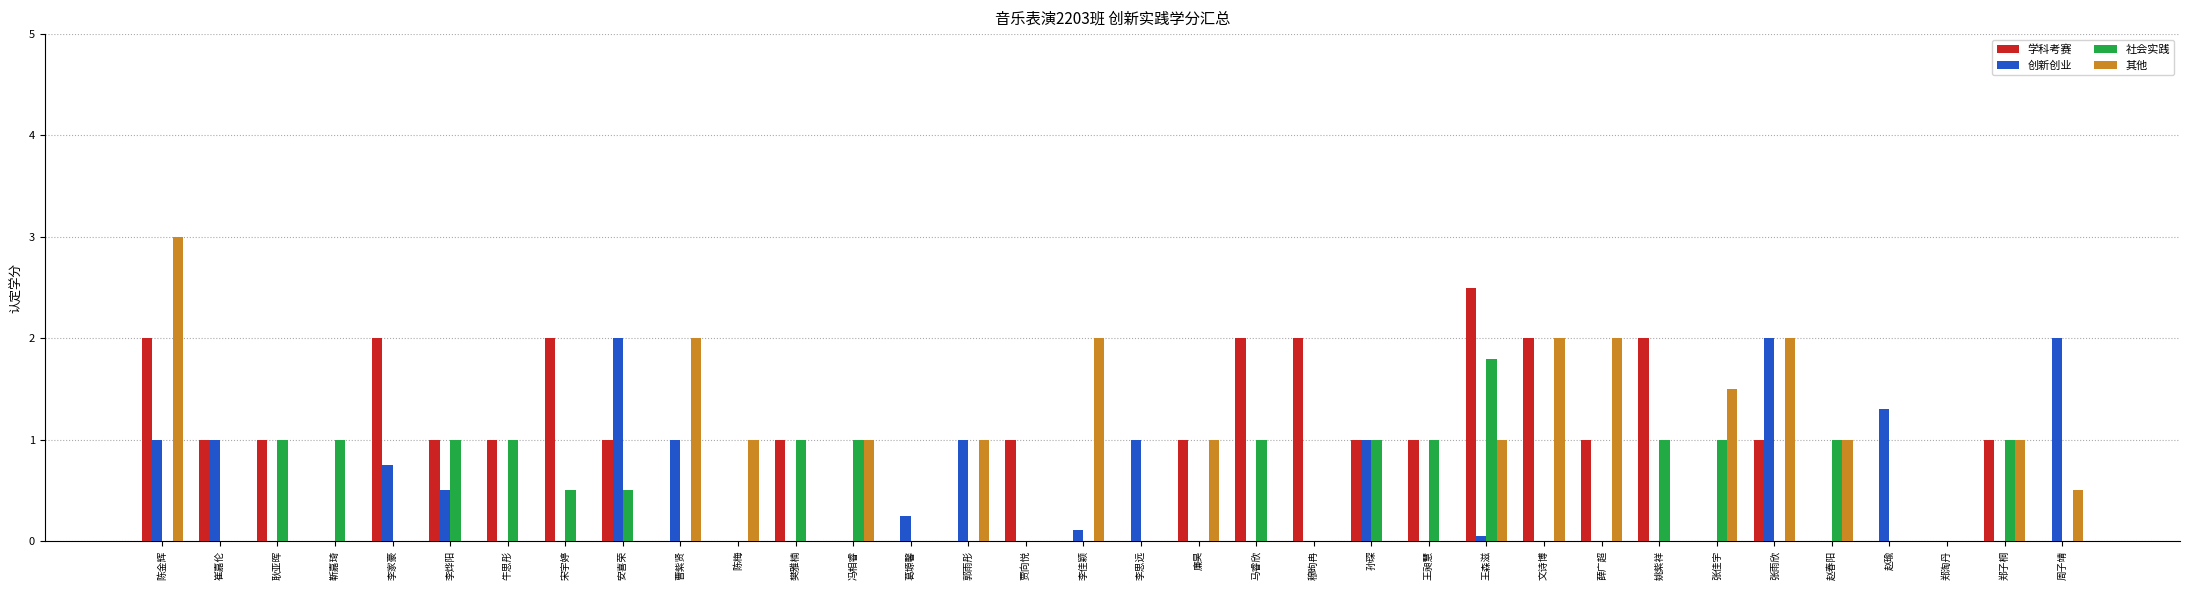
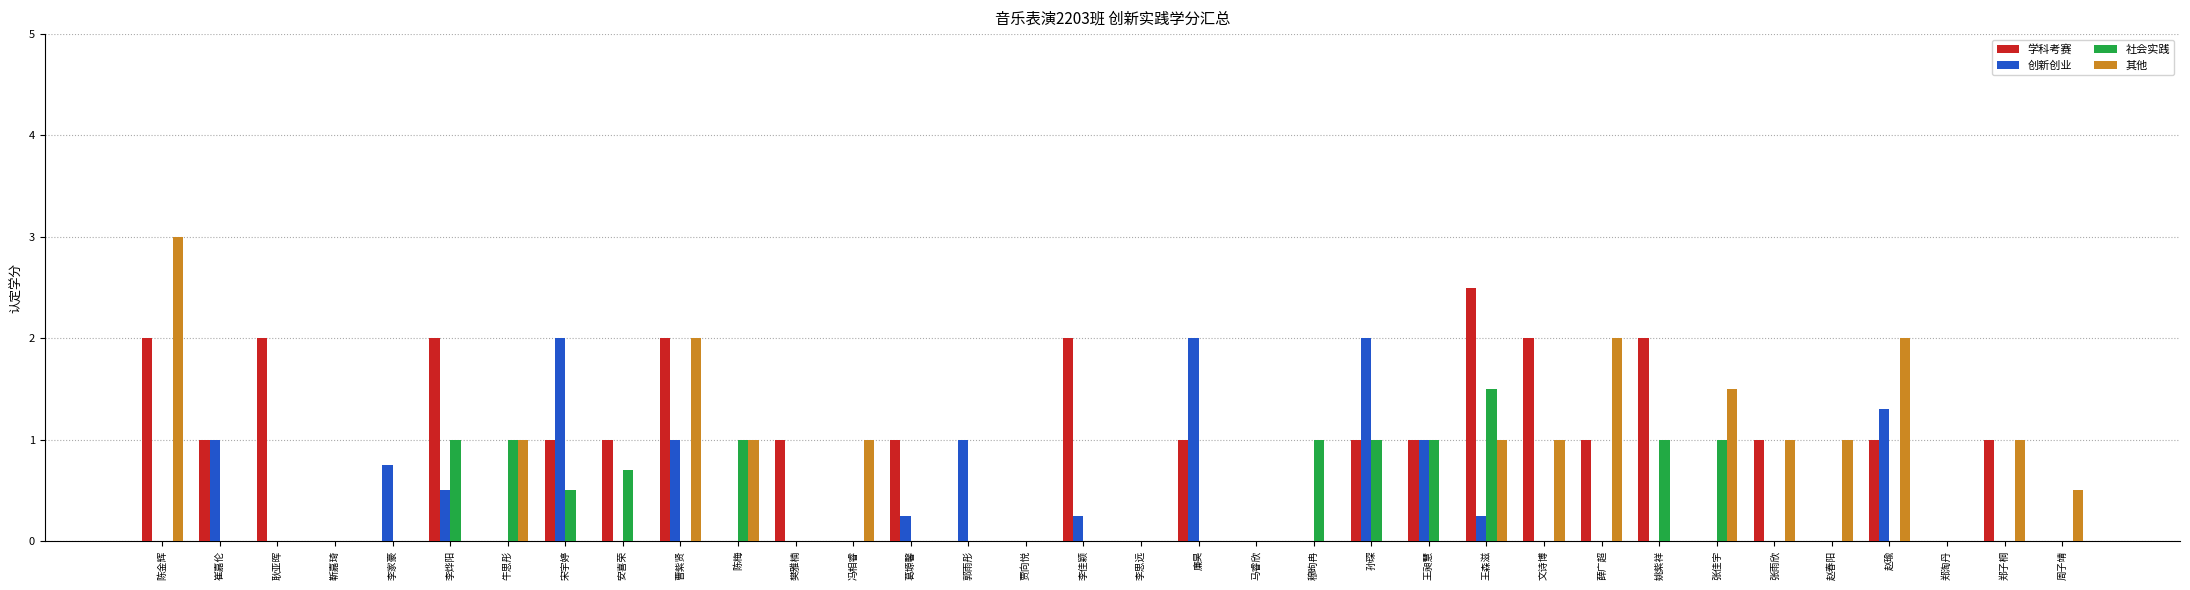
  {
    "学科考赛": {
      "陈金辉": 2,
      "崔嘉伦": 1,
-     "耿亚晖": 1,
+     "耿亚晖": 2,
      "靳嘉琦": 0,
-     "李家豪": 2,
-     "李烨阳": 1,
-     "牛思彤": 1,
-     "宋宇婷": 2,
+     "李家豪": 0,
+     "李烨阳": 2,
+     "牛思彤": 0,
+     "宋宇婷": 1,
      "安喜荣": 1,
-     "曹紫贤": 0,
+     "曹紫贤": 2,
      "陈梅": 0,
      "樊雅楠": 1,
      "冯相睿": 0,
-     "葛塬馨": 0,
+     "葛塬馨": 1,
      "郭雨彤": 0,
-     "贾向悦": 1,
-     "李佳颖": 0,
+     "贾向悦": 0,
+     "李佳颖": 2,
      "李思远": 0,
      "廉昊": 1,
-     "马睿欣": 2,
-     "穆昫冉": 2,
+     "马睿欣": 0,
+     "穆昫冉": 0,
      "孙琛": 1,
      "王昶慧": 1,
      "王森滋": 2.50,
      "文诗博": 2,
      "薛广超": 1,
      "姚紫祥": 2,
      "张佳宇": 0,
      "张雨欣": 1,
      "赵春阳": 0,
-     "赵瑜": 0,
+     "赵瑜": 1,
      "郑淘丹": 0,
      "郑子桐": 1,
      "周子靖": 0
    },
    "创新创业": {
-     "陈金辉": 1,
+     "陈金辉": 0,
      "崔嘉伦": 1.00,
      "耿亚晖": 0.00,
      "靳嘉琦": 0.00,
      "李家豪": 0.75,
      "李烨阳": 0.50,
      "牛思彤": 0.00,
-     "宋宇婷": 0,
-     "安喜荣": 2,
+     "宋宇婷": 2,
+     "安喜荣": 0,
      "曹紫贤": 1.00,
      "陈梅": 0.00,
      "樊雅楠": 0.00,
      "冯相睿": 0.00,
      "葛塬馨": 0.25,
      "郭雨彤": 1.00,
      "贾向悦": 0.00,
-     "李佳颖": 0.11,
-     "李思远": 1,
-     "廉昊": 0,
+     "李佳颖": 0.25,
+     "李思远": 0,
+     "廉昊": 2,
      "马睿欣": 0.00,
      "穆昫冉": 0.00,
-     "孙琛": 1,
-     "王昶慧": 0,
-     "王森滋": 0.05,
+     "孙琛": 2,
+     "王昶慧": 1,
+     "王森滋": 0.25,
      "文诗博": 0.00,
      "薛广超": 0.00,
      "姚紫祥": 0.00,
      "张佳宇": 0.00,
-     "张雨欣": 2,
+     "张雨欣": 0,
      "赵春阳": 0.00,
      "赵瑜": 1.30,
      "郑淘丹": 0.00,
      "郑子桐": 0.00,
-     "周子靖": 2
+     "周子靖": 0
    },
    "社会实践": {
      "陈金辉": 0.0,
      "崔嘉伦": 0.0,
-     "耿亚晖": 1,
-     "靳嘉琦": 1,
+     "耿亚晖": 0,
+     "靳嘉琦": 0,
      "李家豪": 0.0,
      "李烨阳": 1.0,
      "牛思彤": 1.0,
      "宋宇婷": 0.5,
-     "安喜荣": 0.5,
+     "安喜荣": 0.7,
      "曹紫贤": 0.0,
-     "陈梅": 0,
-     "樊雅楠": 1,
-     "冯相睿": 1,
+     "陈梅": 1,
+     "樊雅楠": 0,
+     "冯相睿": 0,
      "葛塬馨": 0.0,
      "郭雨彤": 0.0,
      "贾向悦": 0.0,
      "李佳颖": 0.0,
      "李思远": 0.0,
      "廉昊": 0.0,
-     "马睿欣": 1,
-     "穆昫冉": 0,
+     "马睿欣": 0,
+     "穆昫冉": 1,
      "孙琛": 1.0,
      "王昶慧": 1.0,
-     "王森滋": 1.8,
+     "王森滋": 1.5,
      "文诗博": 0.0,
      "薛广超": 0.0,
      "姚紫祥": 1.0,
      "张佳宇": 1.0,
      "张雨欣": 0.0,
-     "赵春阳": 1,
+     "赵春阳": 0,
      "赵瑜": 0.0,
      "郑淘丹": 0.0,
-     "郑子桐": 1,
+     "郑子桐": 0,
      "周子靖": 0.0
    },
    "其他": {
      "陈金辉": 3,
      "崔嘉伦": 0,
      "耿亚晖": 0,
      "靳嘉琦": 0,
      "李家豪": 0,
      "李烨阳": 0,
-     "牛思彤": 0,
+     "牛思彤": 1,
      "宋宇婷": 0,
      "安喜荣": 0,
      "曹紫贤": 2,
      "陈梅": 1,
      "樊雅楠": 0,
      "冯相睿": 1,
      "葛塬馨": 0,
-     "郭雨彤": 1,
+     "郭雨彤": 0,
      "贾向悦": 0,
-     "李佳颖": 2,
+     "李佳颖": 0,
      "李思远": 0,
-     "廉昊": 1,
+     "廉昊": 0,
      "马睿欣": 0,
      "穆昫冉": 0,
      "孙琛": 0,
      "王昶慧": 0,
      "王森滋": 1,
-     "文诗博": 2,
+     "文诗博": 1,
      "薛广超": 2,
      "姚紫祥": 0,
      "张佳宇": 1.50,
-     "张雨欣": 2,
+     "张雨欣": 1,
      "赵春阳": 1,
-     "赵瑜": 0,
+     "赵瑜": 2,
      "郑淘丹": 0,
      "郑子桐": 1,
      "周子靖": 0.50
    }
  }
